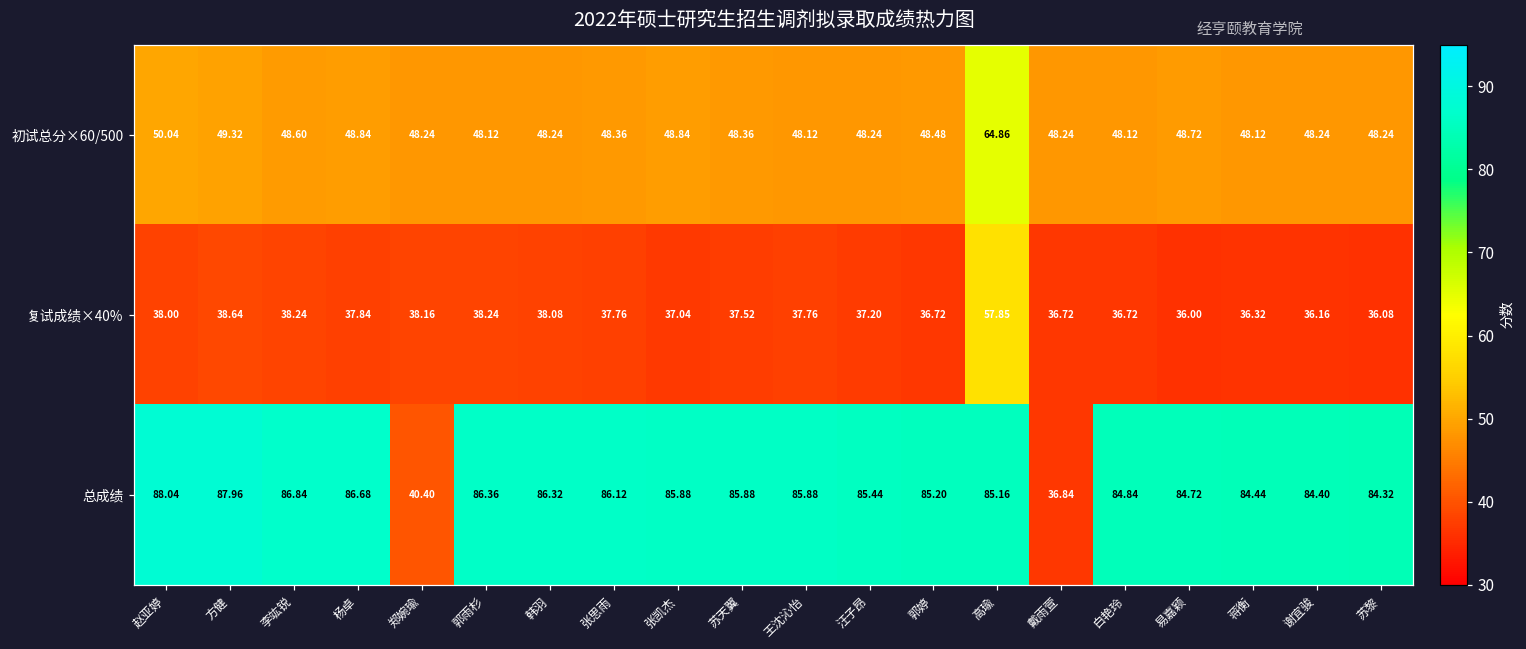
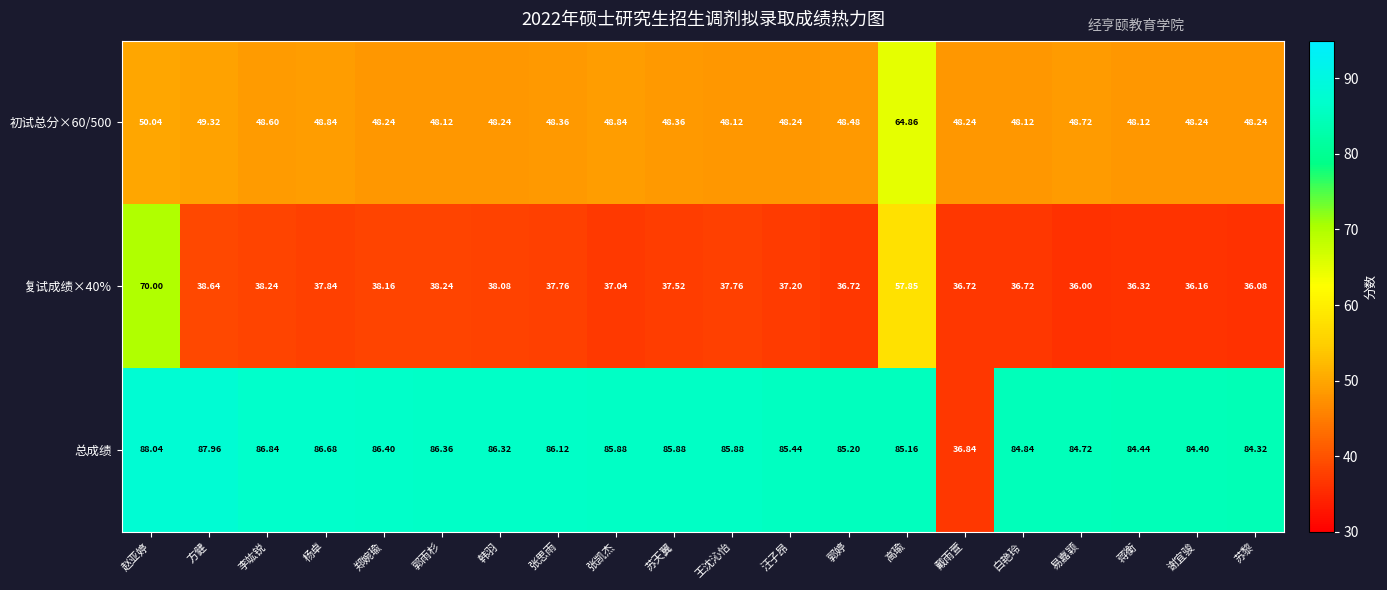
  {
    "初试总分×60/500": {
      "赵亚婷": 50.04,
      "方健": 49.32,
      "李竑锐": 48.60,
      "杨卓": 48.84,
      "郑婉瑜": 48.24,
      "郭雨杉": 48.12,
      "韩羽": 48.24,
      "张思雨": 48.36,
      "张凯杰": 48.84,
      "苏天翼": 48.36,
      "王沈沁怡": 48.12,
      "汪子昂": 48.24,
      "郭婷": 48.48,
      "高瑜": 64.86,
      "戴雨萱": 48.24,
      "白艳玲": 48.12,
      "易嘉颖": 48.72,
      "蒋衡": 48.12,
      "谢宜骏": 48.24,
      "苏黎": 48.24
    },
    "复试成绩×40%": {
-     "赵亚婷": 38.00,
+     "赵亚婷": 70.00,
      "方健": 38.64,
      "李竑锐": 38.24,
      "杨卓": 37.84,
      "郑婉瑜": 38.16,
      "郭雨杉": 38.24,
      "韩羽": 38.08,
      "张思雨": 37.76,
      "张凯杰": 37.04,
      "苏天翼": 37.52,
      "王沈沁怡": 37.76,
      "汪子昂": 37.20,
      "郭婷": 36.72,
      "高瑜": 57.85,
      "戴雨萱": 36.72,
      "白艳玲": 36.72,
      "易嘉颖": 36.00,
      "蒋衡": 36.32,
      "谢宜骏": 36.16,
      "苏黎": 36.08
    },
    "总成绩": {
      "赵亚婷": 88.04,
      "方健": 87.96,
      "李竑锐": 86.84,
      "杨卓": 86.68,
-     "郑婉瑜": 40.40,
+     "郑婉瑜": 86.40,
      "郭雨杉": 86.36,
      "韩羽": 86.32,
      "张思雨": 86.12,
      "张凯杰": 85.88,
      "苏天翼": 85.88,
      "王沈沁怡": 85.88,
      "汪子昂": 85.44,
      "郭婷": 85.20,
      "高瑜": 85.16,
      "戴雨萱": 36.84,
      "白艳玲": 84.84,
      "易嘉颖": 84.72,
      "蒋衡": 84.44,
      "谢宜骏": 84.40,
      "苏黎": 84.32
    }
  }
